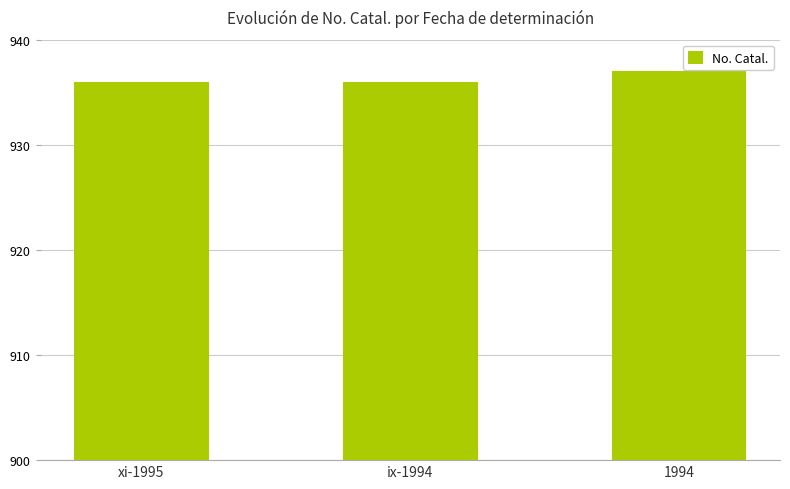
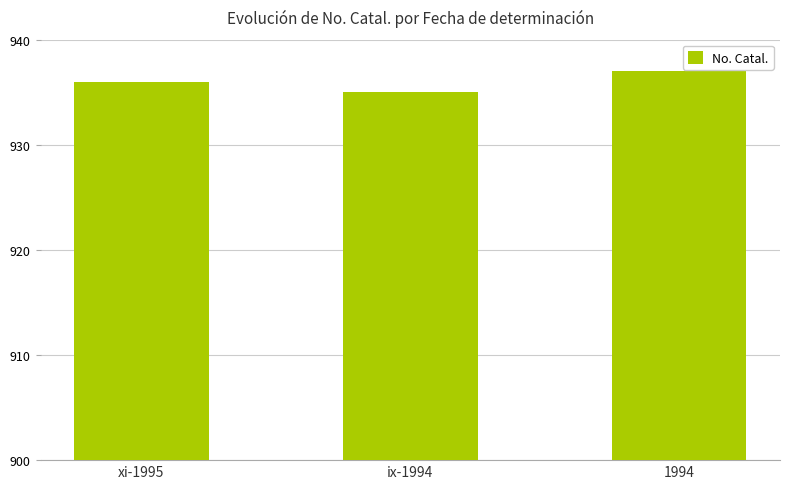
  {
    "xi-1995": 936,
-   "ix-1994": 936,
+   "ix-1994": 935,
    "1994": 937
  }
